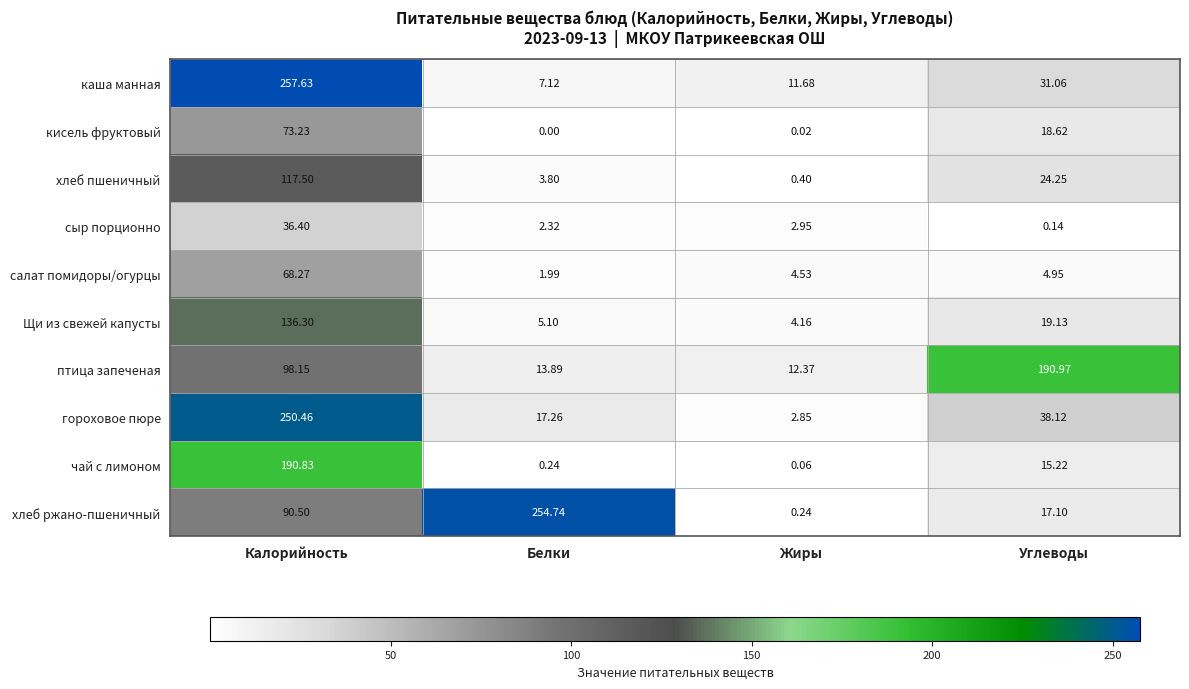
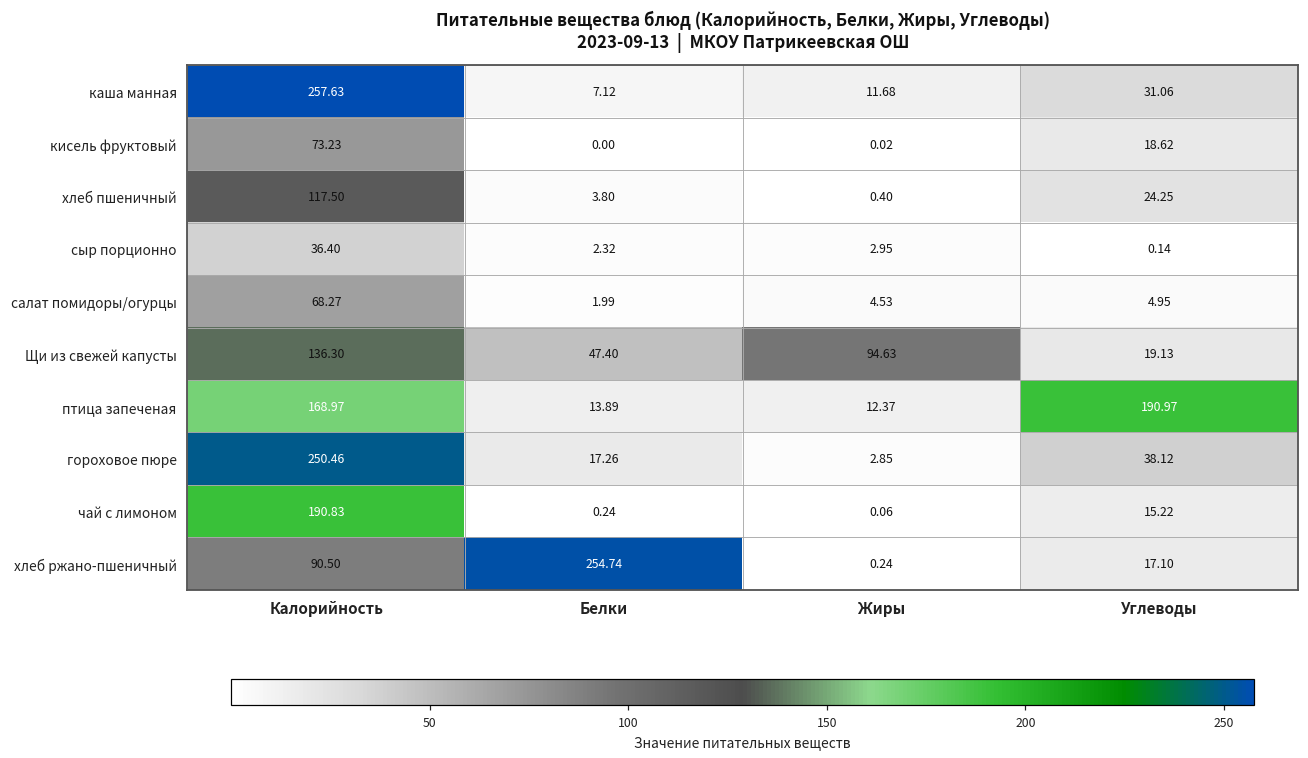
  {
    "каша манная": {
      "Калорийность": 257.63,
      "Белки": 7.12,
      "Жиры": 11.68,
      "Углеводы": 31.06
    },
    "кисель фруктовый": {
      "Калорийность": 73.23,
      "Белки": 0.00,
      "Жиры": 0.02,
      "Углеводы": 18.62
    },
    "хлеб пшеничный": {
      "Калорийность": 117.50,
      "Белки": 3.80,
      "Жиры": 0.40,
      "Углеводы": 24.25
    },
    "сыр порционно": {
      "Калорийность": 36.40,
      "Белки": 2.32,
      "Жиры": 2.95,
      "Углеводы": 0.14
    },
    "салат помидоры/огурцы": {
      "Калорийность": 68.27,
      "Белки": 1.99,
      "Жиры": 4.53,
      "Углеводы": 4.95
    },
    "Щи из свежей капусты": {
      "Калорийность": 136.30,
-     "Белки": 5.10,
-     "Жиры": 4.16,
+     "Белки": 47.40,
+     "Жиры": 94.63,
      "Углеводы": 19.13
    },
    "птица запеченая": {
-     "Калорийность": 98.15,
+     "Калорийность": 168.97,
      "Белки": 13.89,
      "Жиры": 12.37,
      "Углеводы": 190.97
    },
    "гороховое пюре": {
      "Калорийность": 250.46,
      "Белки": 17.26,
      "Жиры": 2.85,
      "Углеводы": 38.12
    },
    "чай с лимоном": {
      "Калорийность": 190.83,
      "Белки": 0.24,
      "Жиры": 0.06,
      "Углеводы": 15.22
    },
    "хлеб ржано-пшеничный": {
      "Калорийность": 90.50,
      "Белки": 254.74,
      "Жиры": 0.24,
      "Углеводы": 17.10
    }
  }
